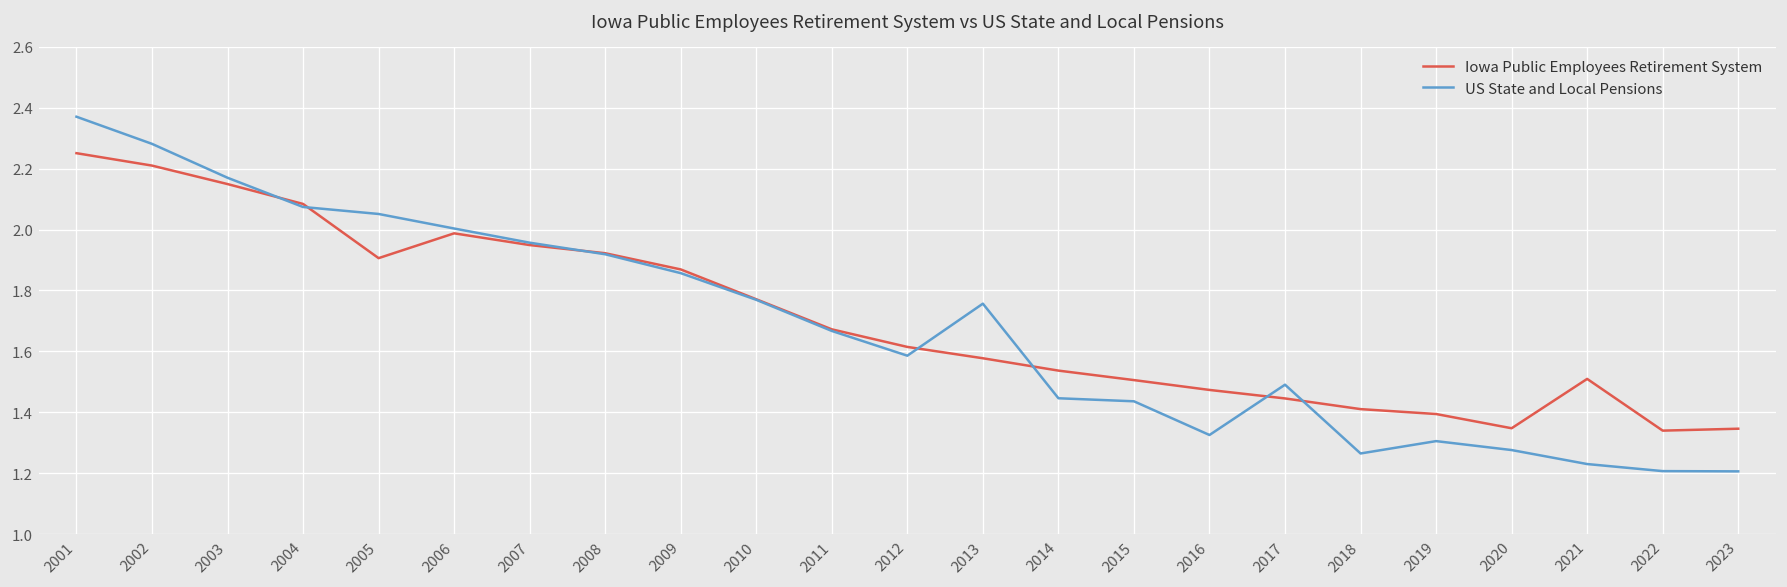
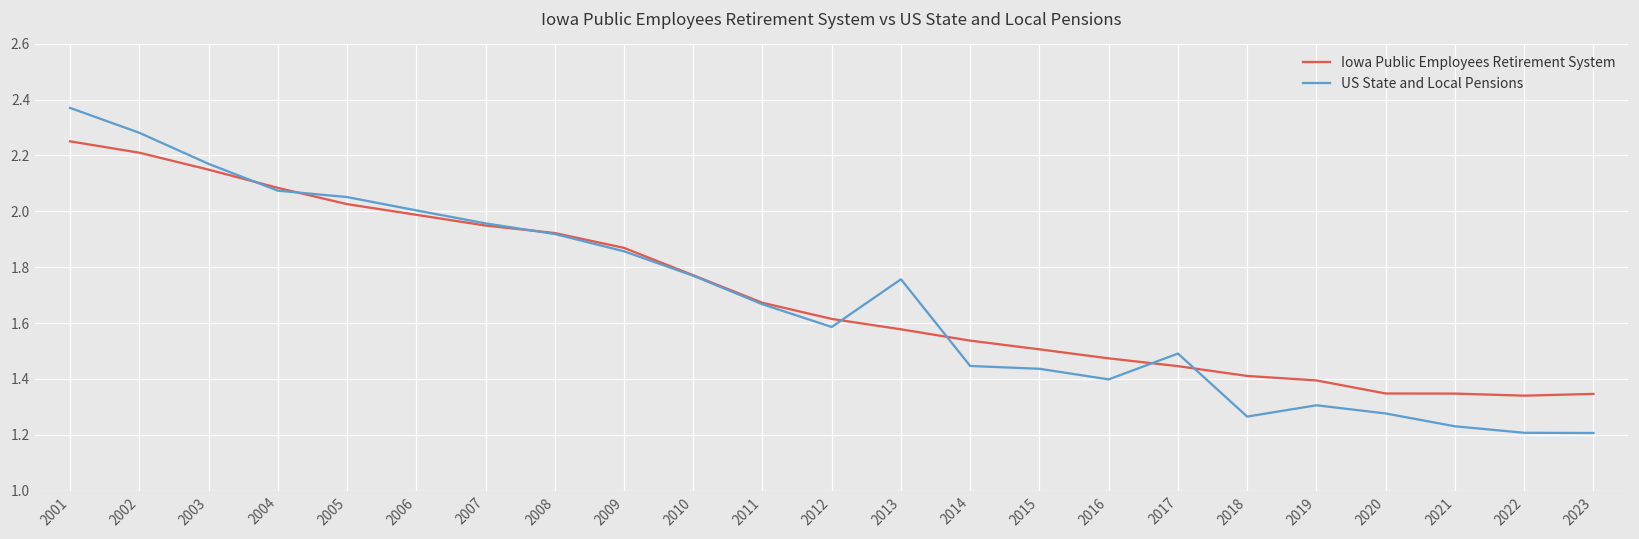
  {
    "Iowa Public Employees Retirement System": {
      "2001": 2.25,
      "2002": 2.21,
      "2003": 2.15,
-     "2005": 1.91,
+     "2005": 2.03,
      "2006": 1.99,
      "2009": 1.87,
      "2012": 1.61,
      "2013": 1.58,
      "2014": 1.54,
      "2015": 1.51,
      "2016": 1.47,
      "2017": 1.45,
      "2018": 1.41,
      "2019": 1.39,
      "2020": 1.35,
-     "2021": 1.51,
+     "2021": 1.35,
      "2022": 1.34,
      "2023": 1.35
    },
    "US State and Local Pensions": {
      "2001": 2.37,
      "2002": 2.28,
      "2003": 2.17,
      "2005": 2.05,
      "2006": 2.00,
      "2009": 1.86,
      "2012": 1.59,
      "2013": 1.76,
      "2014": 1.45,
      "2015": 1.44,
-     "2016": 1.33,
+     "2016": 1.40,
      "2017": 1.49,
      "2018": 1.27,
      "2019": 1.31,
      "2020": 1.28,
      "2021": 1.23,
      "2022": 1.21,
      "2023": 1.21
    }
  }
